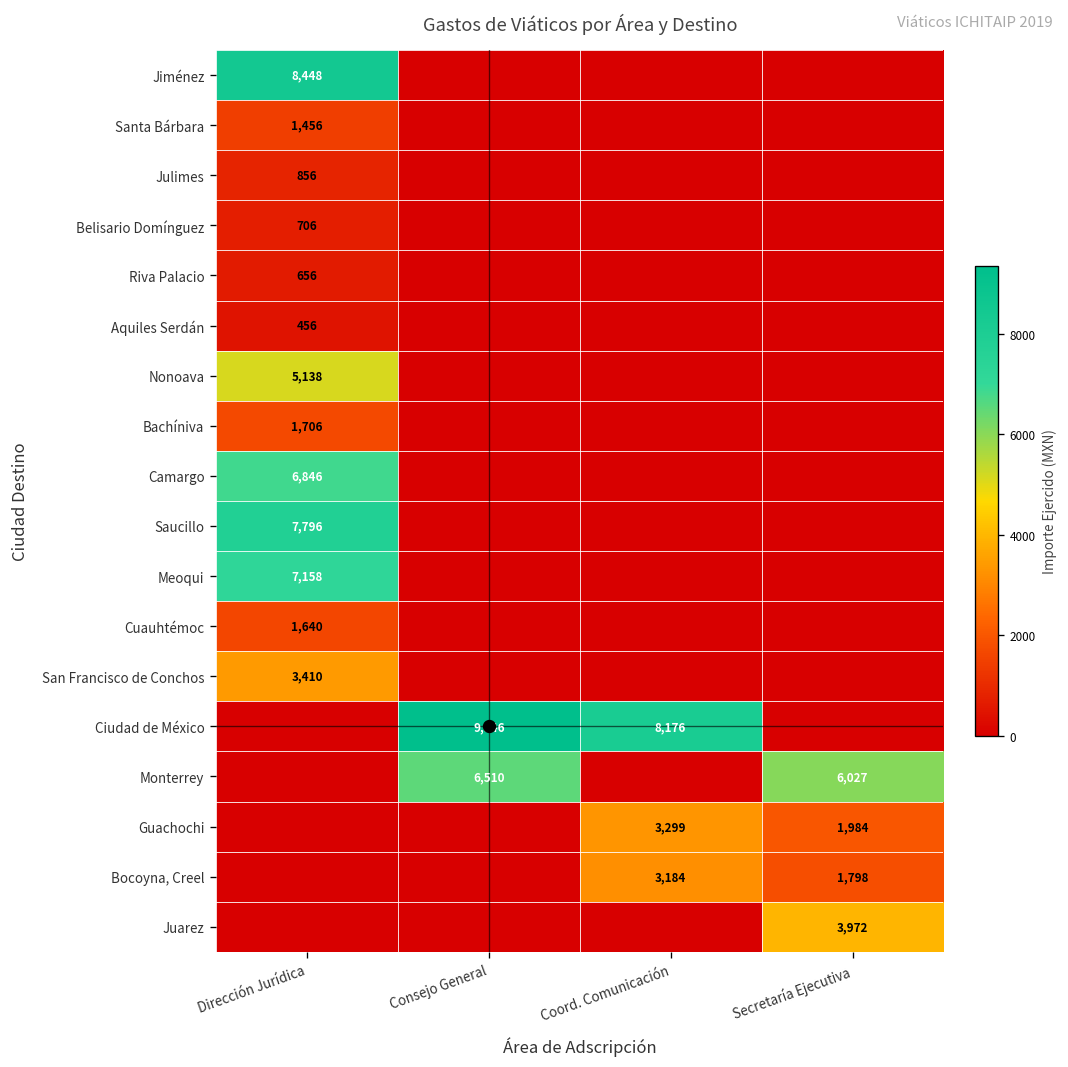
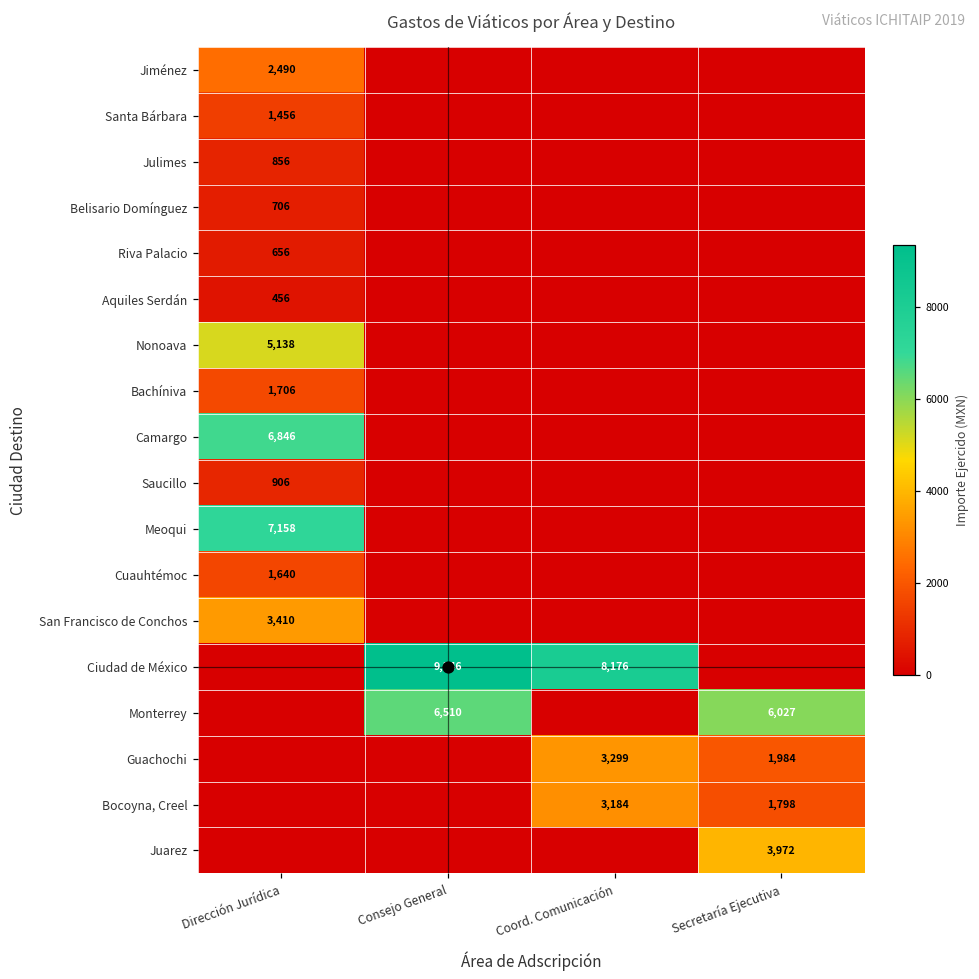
  {
    "Jiménez": {
-     "Dirección Jurídica": "8,448"
+     "Dirección Jurídica": "2,490"
    },
    "Santa Bárbara": {
      "Dirección Jurídica": "1,456"
    },
    "Julimes": {
      "Dirección Jurídica": "856"
    },
    "Belisario Domínguez": {
      "Dirección Jurídica": "706"
    },
    "Riva Palacio": {
      "Dirección Jurídica": "656"
    },
    "Aquiles Serdán": {
      "Dirección Jurídica": "456"
    },
    "Nonoava": {
      "Dirección Jurídica": "5,138"
    },
    "Bachíniva": {
      "Dirección Jurídica": "1,706"
    },
    "Camargo": {
      "Dirección Jurídica": "6,846"
    },
    "Saucillo": {
-     "Dirección Jurídica": "7,796"
+     "Dirección Jurídica": "906"
    },
    "Meoqui": {
      "Dirección Jurídica": "7,158"
    },
    "Cuauhtémoc": {
      "Dirección Jurídica": "1,640"
    },
    "San Francisco de Conchos": {
      "Dirección Jurídica": "3,410"
    },
    "Ciudad de México": {
      "Coord. Comunicación": "8,176"
    },
    "Monterrey": {
      "Consejo General": "6,510",
      "Secretaría Ejecutiva": "6,027"
    },
    "Guachochi": {
      "Coord. Comunicación": "3,299",
      "Secretaría Ejecutiva": "1,984"
    },
    "Bocoyna, Creel": {
      "Coord. Comunicación": "3,184",
      "Secretaría Ejecutiva": "1,798"
    },
    "Juarez": {
      "Secretaría Ejecutiva": "3,972"
    }
  }
